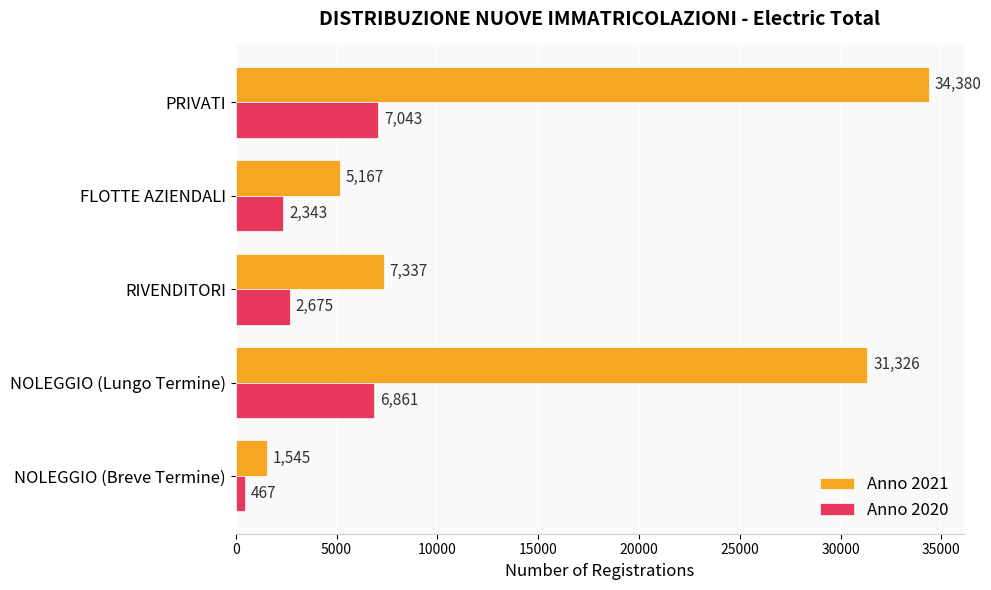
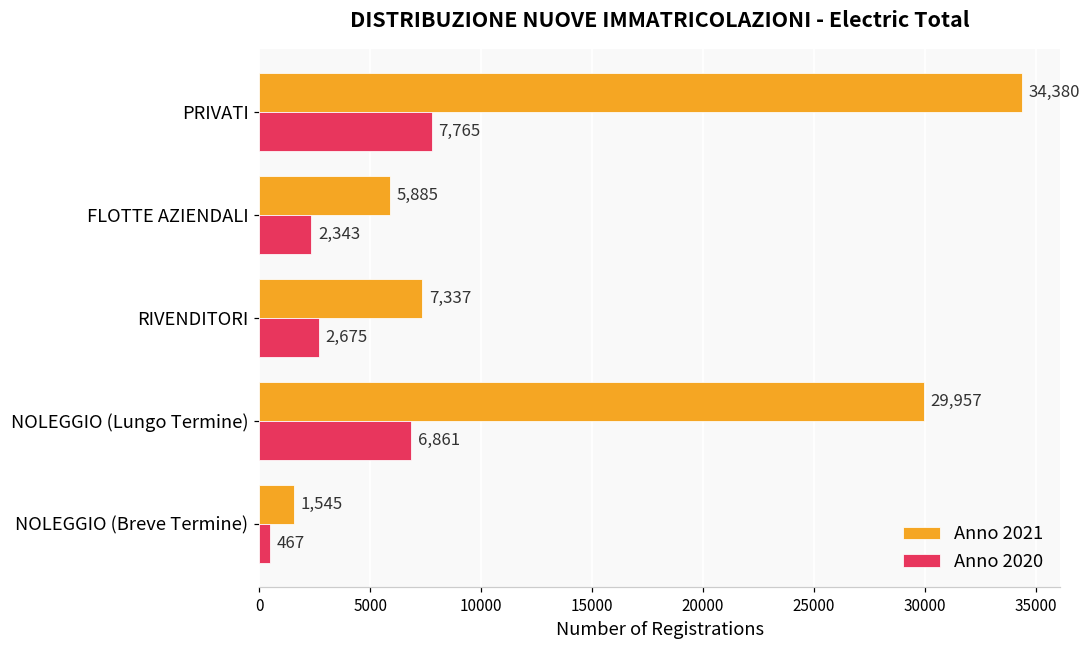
  {
    "Anno 2021": {
      "PRIVATI": "34,380",
-     "FLOTTE AZIENDALI": "5,167",
+     "FLOTTE AZIENDALI": "5,885",
      "RIVENDITORI": "7,337",
-     "NOLEGGIO (Lungo Termine)": "31,326",
+     "NOLEGGIO (Lungo Termine)": "29,957",
      "NOLEGGIO (Breve Termine)": "1,545"
    },
    "Anno 2020": {
-     "PRIVATI": "7,043",
+     "PRIVATI": "7,765",
      "FLOTTE AZIENDALI": "2,343",
      "RIVENDITORI": "2,675",
      "NOLEGGIO (Lungo Termine)": "6,861",
      "NOLEGGIO (Breve Termine)": "467"
    }
  }
